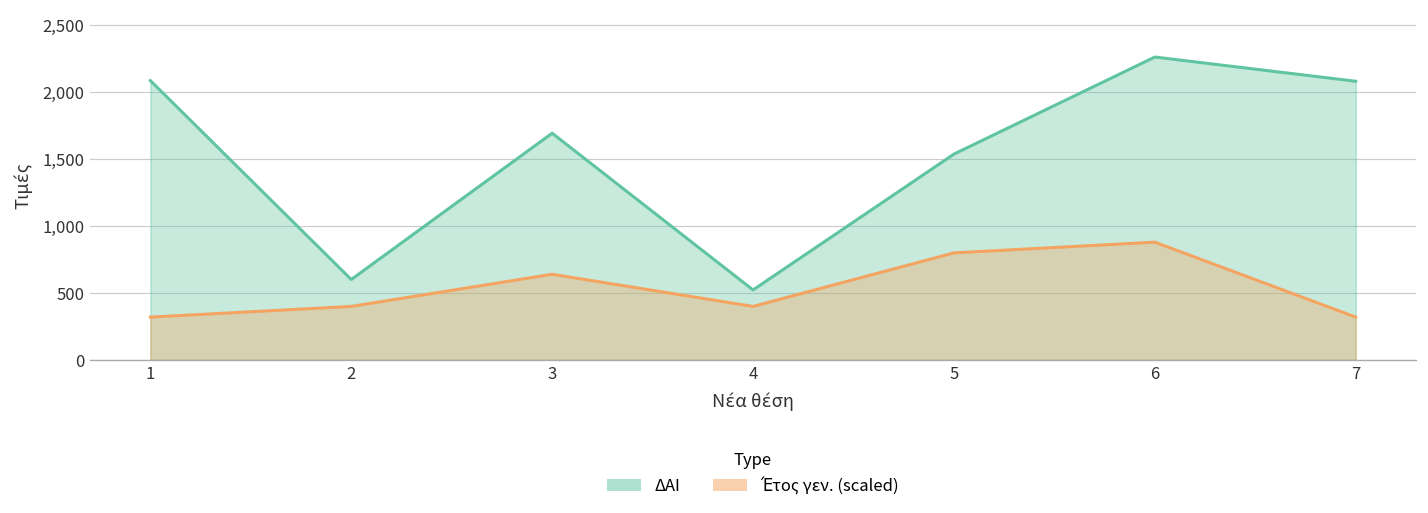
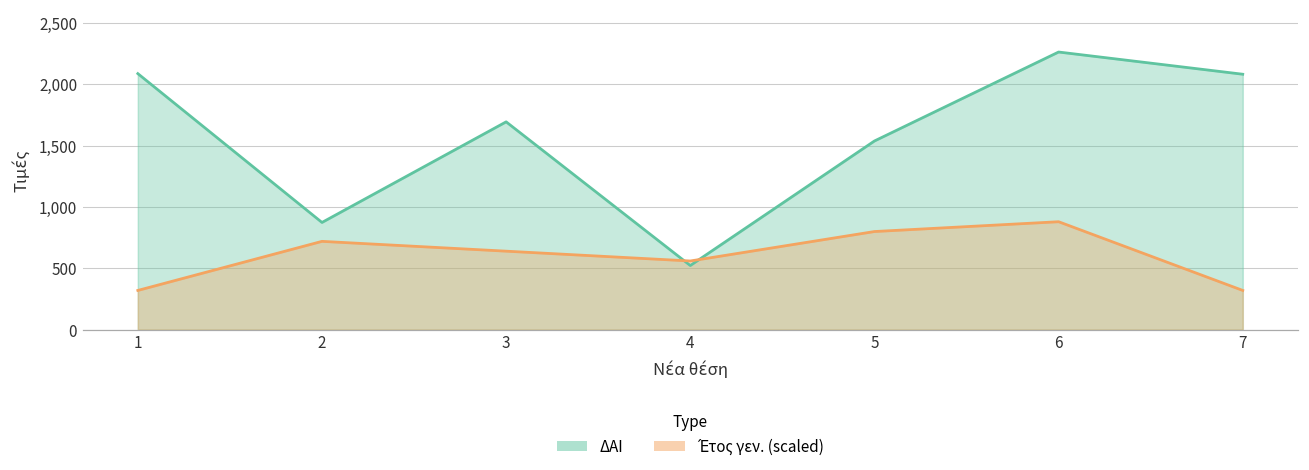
  {
    "ΔΑΙ": {
      "1": "2,090",
-     "2": "600",
+     "2": "870",
      "3": "1,690",
      "4": "520",
      "5": "1,540",
      "6": "2,260",
      "7": "2,080"
    },
    "Έτος γεν. (scaled)": {
      "1": "320",
-     "2": "400",
+     "2": "720",
      "3": "640",
-     "4": "400",
+     "4": "560",
      "5": "800",
      "6": "880",
      "7": "320"
    }
  }
